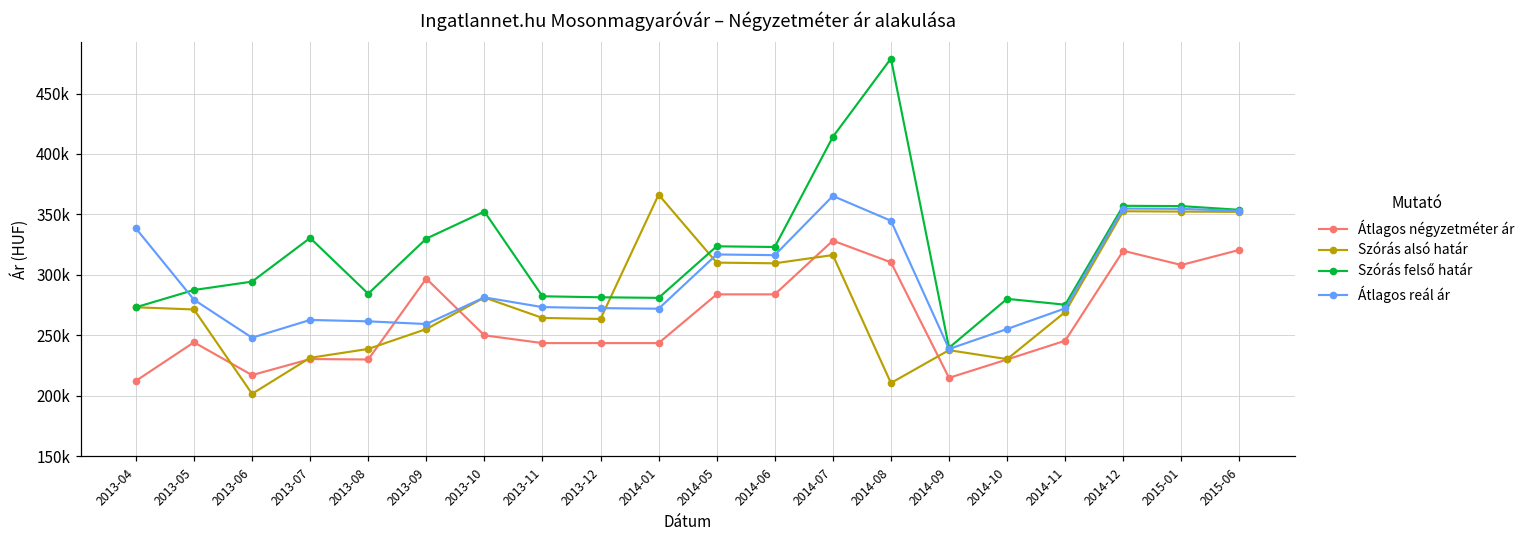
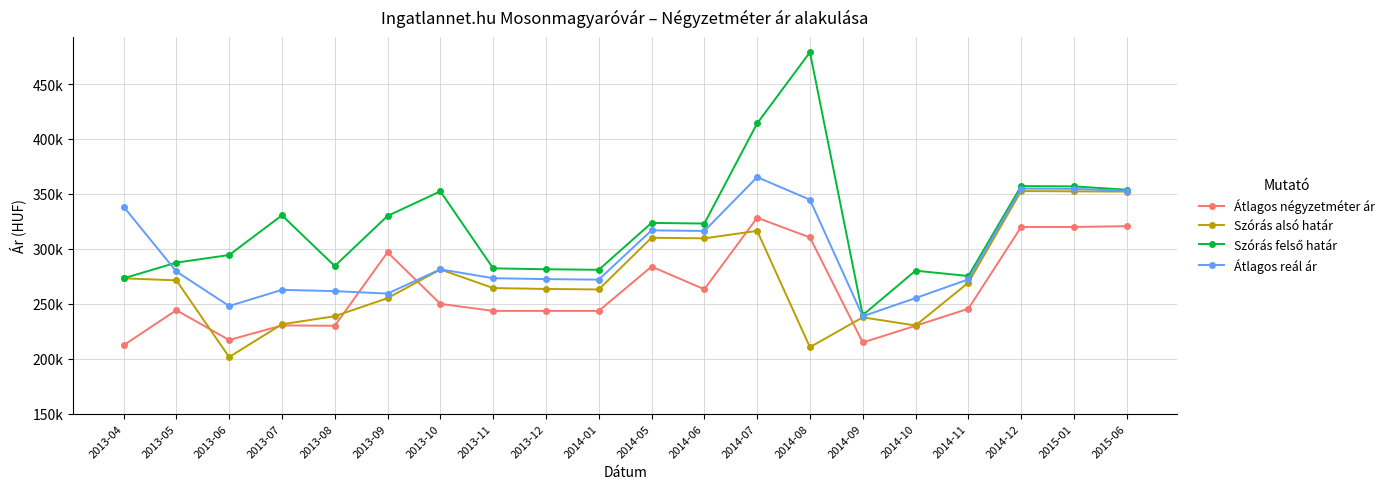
  {
    "Átlagos négyzetméter ár": {
      "2013-04": 212000,
      "2013-05": 244000,
      "2013-06": 217000,
      "2013-08": 230000,
      "2013-09": 297000,
      "2013-10": 250000,
      "2013-11": 244000,
      "2013-12": 244000,
      "2014-01": 244000,
      "2014-05": 284000,
-     "2014-06": 284000,
+     "2014-06": 263000,
      "2014-07": 328000,
      "2014-08": 310000,
      "2014-09": 215000,
      "2014-11": 245000,
      "2014-12": 320000,
-     "2015-01": 308000,
+     "2015-01": 320000,
      "2015-06": 321000
    },
    "Szórás alsó határ": {
      "2013-05": 271000,
      "2013-06": 202000,
      "2013-08": 239000,
      "2013-09": 255000,
      "2013-11": 264000,
      "2013-12": 263000,
-     "2014-01": 366000,
+     "2014-01": 263000,
      "2014-05": 310000,
      "2014-06": 310000,
      "2014-07": 316000,
      "2014-08": 211000,
      "2014-11": 269000
    },
    "Szórás felső határ": {
      "2013-05": 287000,
      "2013-06": 294000,
      "2013-07": 330000,
      "2013-08": 284000,
      "2013-09": 330000,
      "2013-10": 352000,
      "2013-11": 282000,
      "2013-12": 281000,
      "2014-01": 281000,
      "2014-05": 324000,
      "2014-06": 323000,
      "2014-07": 414000,
      "2014-08": 479000,
      "2014-10": 280000,
      "2014-11": 275000
    },
    "Átlagos reál ár": {
      "2013-04": 338000,
      "2013-05": 279000,
      "2013-06": 248000,
      "2013-07": 263000,
      "2013-08": 262000,
      "2013-09": 259000,
      "2013-11": 273000,
      "2013-12": 272000,
      "2014-01": 272000,
      "2014-05": 317000,
      "2014-06": 316000,
      "2014-07": 365000,
      "2014-08": 345000,
      "2014-10": 255000,
      "2014-11": 272000
    }
  }
